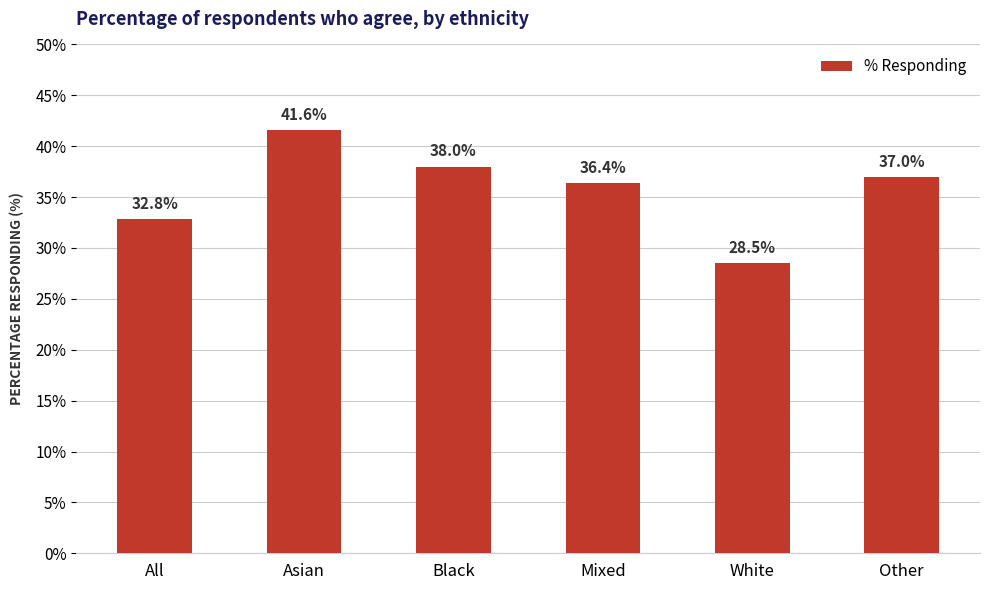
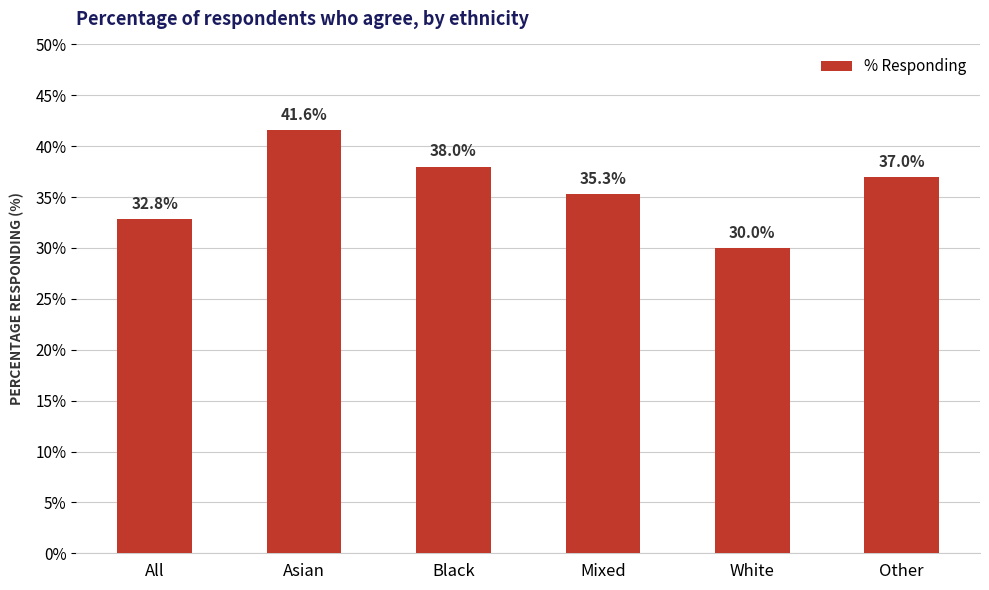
  {
    "All": "32.8%",
    "Asian": "41.6%",
    "Black": "38.0%",
-   "Mixed": "36.4%",
-   "White": "28.5%",
+   "Mixed": "35.3%",
+   "White": "30.0%",
    "Other": "37.0%"
  }
